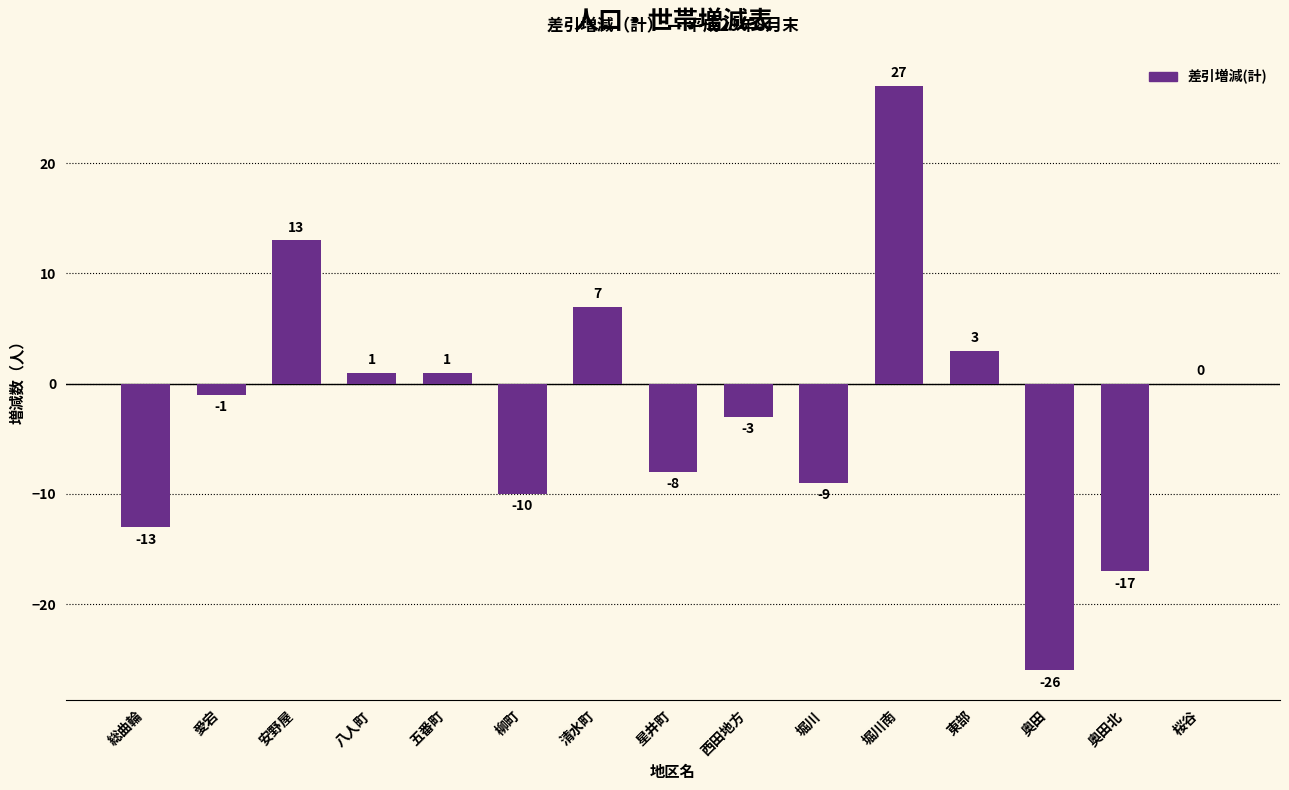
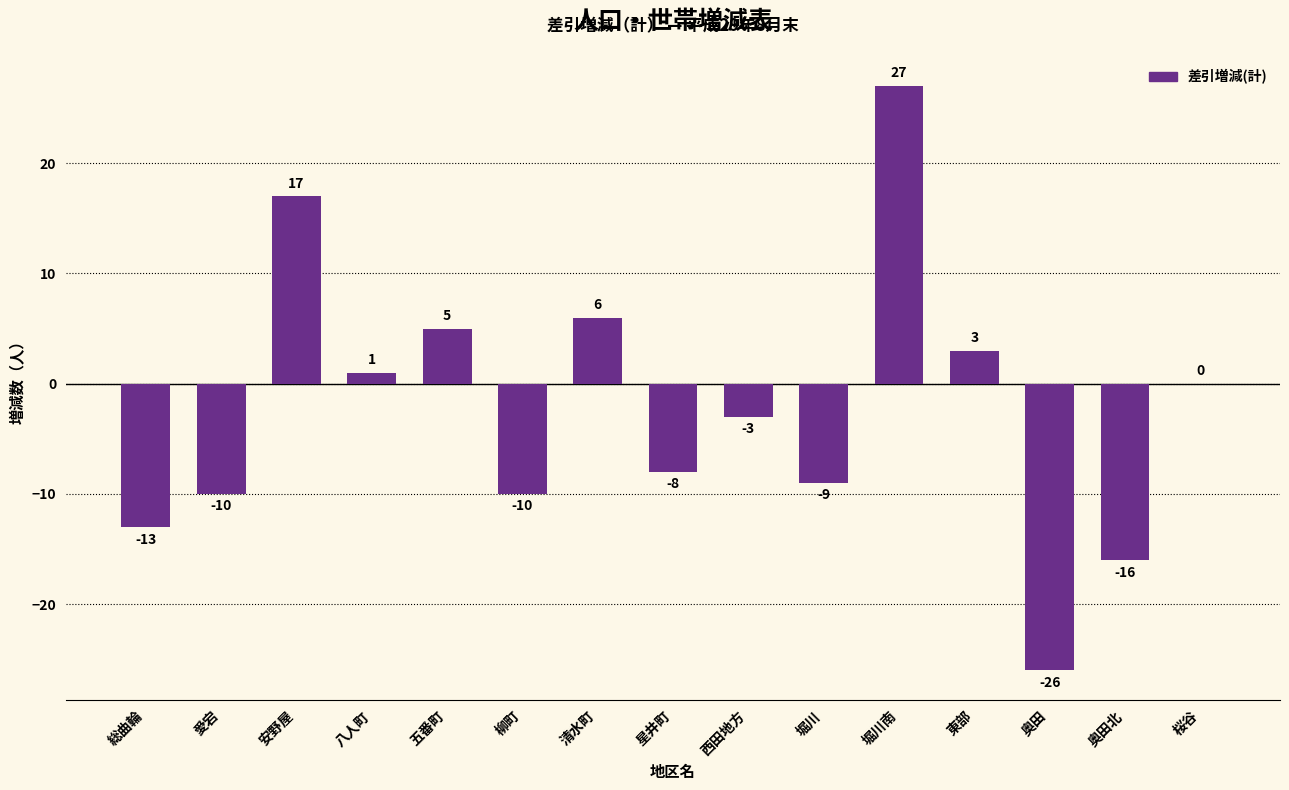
  {
    "総曲輪": -13,
-   "愛宕": -1,
-   "安野屋": 13,
+   "愛宕": -10,
+   "安野屋": 17,
    "八人町": 1,
-   "五番町": 1,
+   "五番町": 5,
    "柳町": -10,
-   "清水町": 7,
+   "清水町": 6,
    "星井町": -8,
    "西田地方": -3,
    "堀川": -9,
    "堀川南": 27,
    "東部": 3,
    "奥田": -26,
-   "奥田北": -17,
+   "奥田北": -16,
    "桜谷": 0
  }
